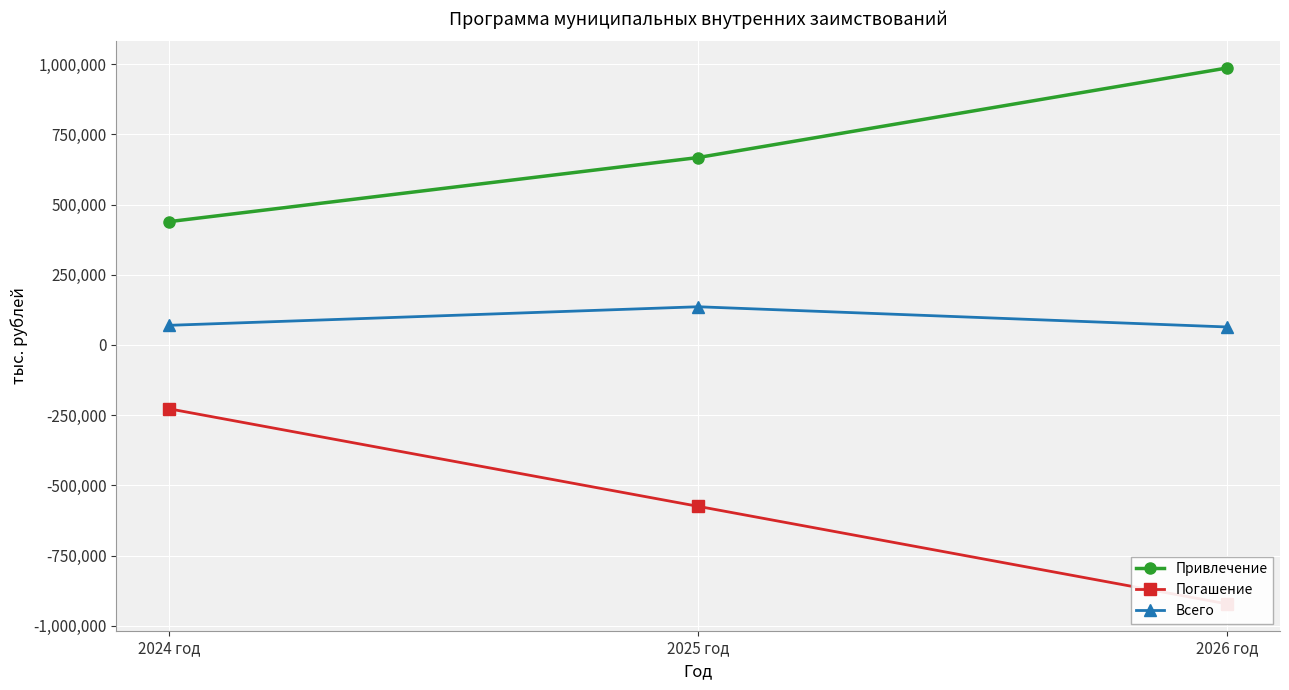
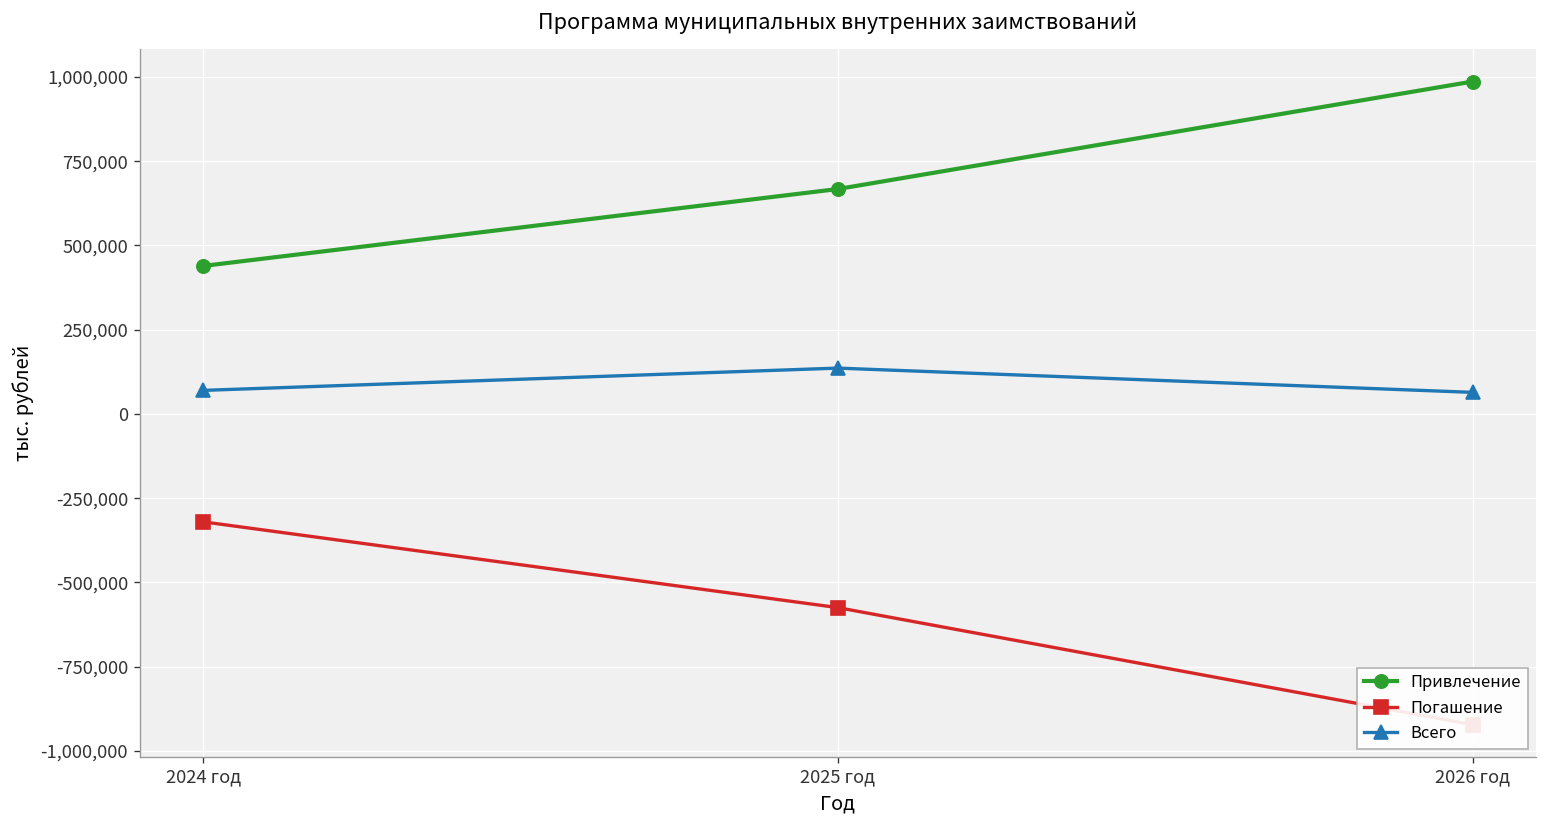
  {
    "Привлечение": {
      "2024 год": "440,000",
      "2025 год": "670,000",
      "2026 год": "990,000"
    },
    "Погашение": {
-     "2024 год": "-230,000",
+     "2024 год": "-320,000",
      "2025 год": "-570,000"
    },
    "Всего": {
      "2024 год": "70,000",
      "2025 год": "140,000",
      "2026 год": "60,000"
    }
  }
